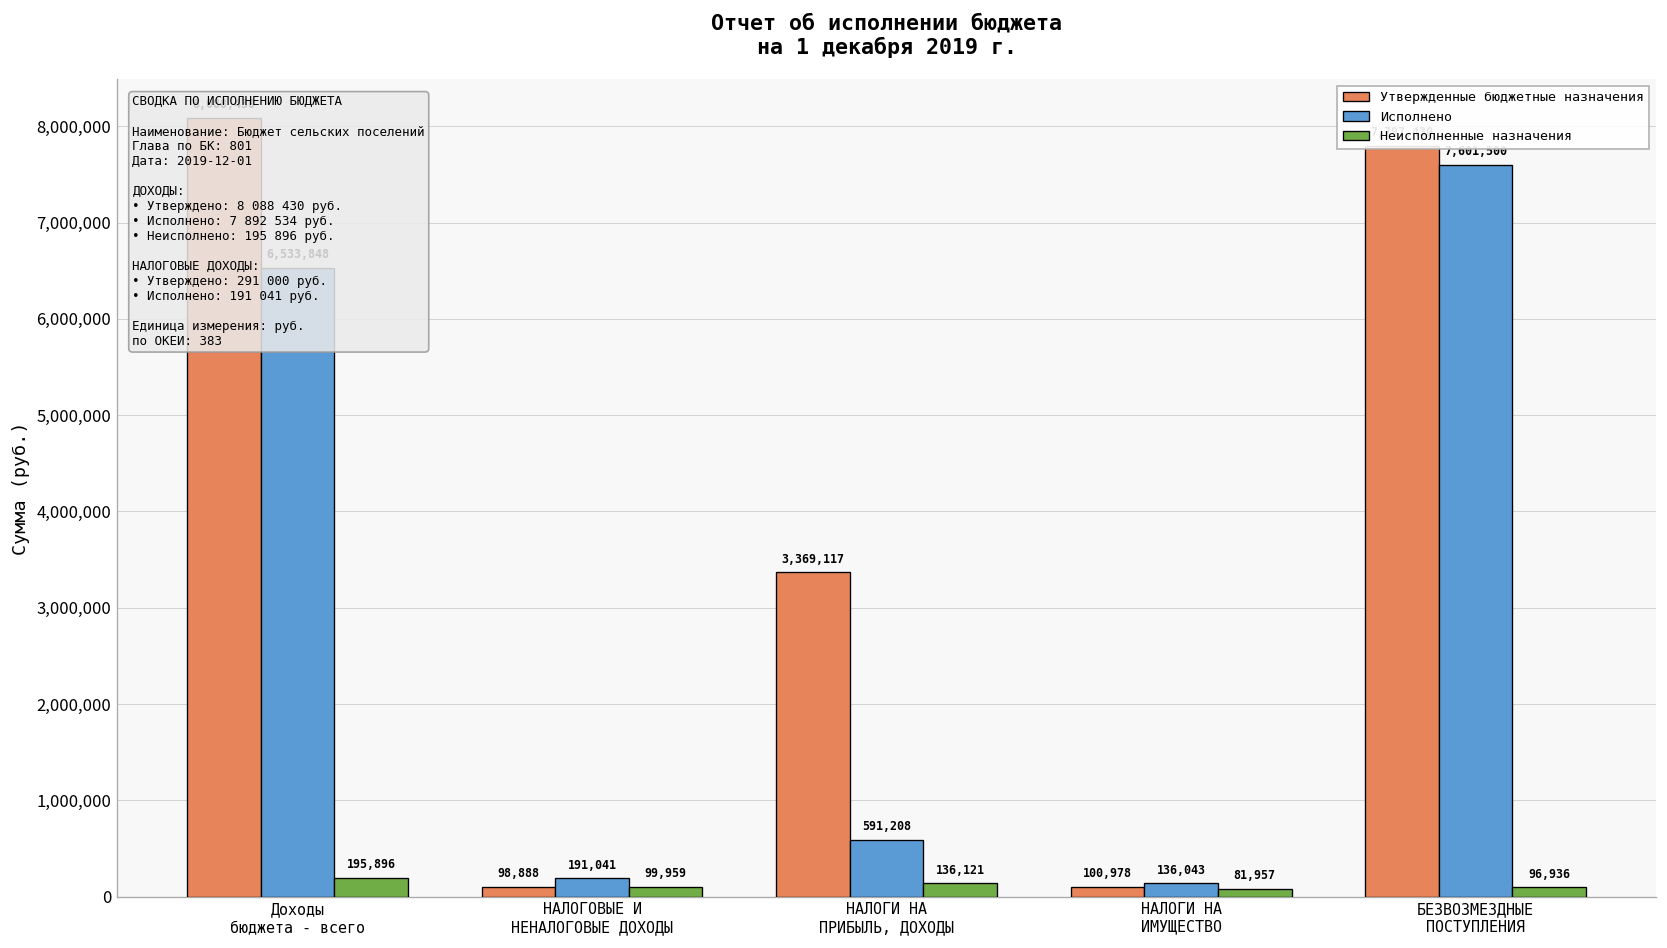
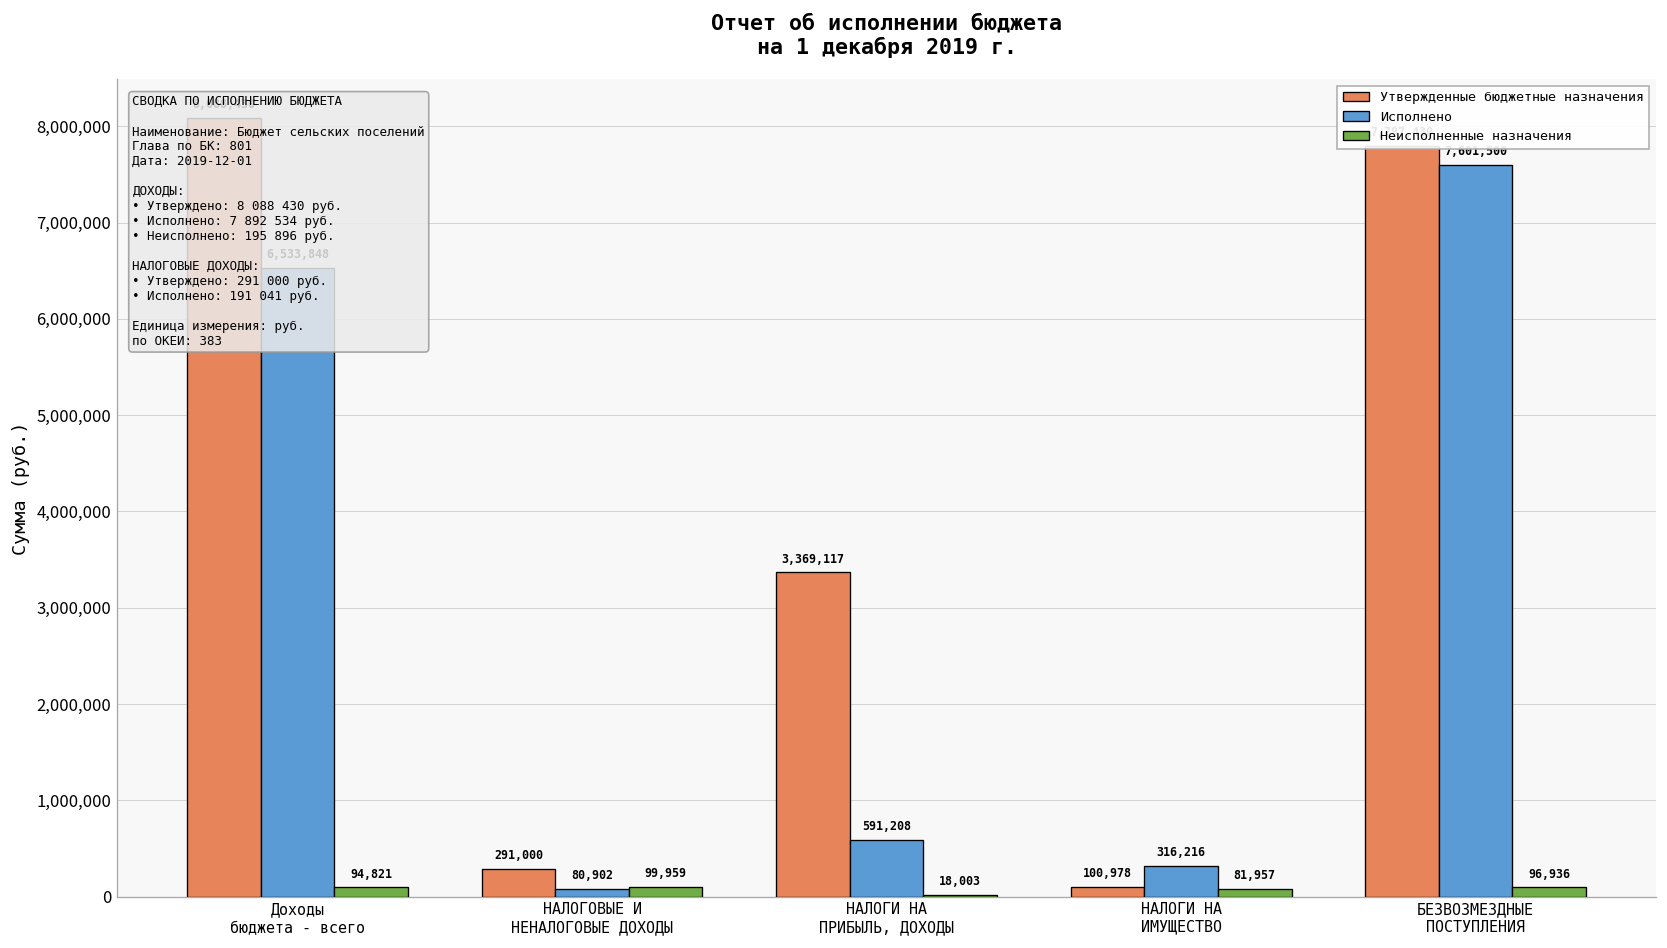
  {
    "Утвержденные бюджетные назначения": {
-     "НАЛОГОВЫЕ И НЕНАЛОГОВЫЕ ДОХОДЫ": "98,888",
+     "НАЛОГОВЫЕ И НЕНАЛОГОВЫЕ ДОХОДЫ": "291,000",
      "НАЛОГИ НА ПРИБЫЛЬ, ДОХОДЫ": "3,369,117",
      "НАЛОГИ НА ИМУЩЕСТВО": "100,978"
    },
    "Исполнено": {
-     "НАЛОГОВЫЕ И НЕНАЛОГОВЫЕ ДОХОДЫ": "191,041",
+     "НАЛОГОВЫЕ И НЕНАЛОГОВЫЕ ДОХОДЫ": "80,902",
      "НАЛОГИ НА ПРИБЫЛЬ, ДОХОДЫ": "591,208",
-     "НАЛОГИ НА ИМУЩЕСТВО": "136,043",
+     "НАЛОГИ НА ИМУЩЕСТВО": "316,216",
      "БЕЗВОЗМЕЗДНЫЕ ПОСТУПЛЕНИЯ": "7,601,500"
    },
    "Неисполненные назначения": {
-     "Доходы бюджета - всего": "195,896",
+     "Доходы бюджета - всего": "94,821",
      "НАЛОГОВЫЕ И НЕНАЛОГОВЫЕ ДОХОДЫ": "99,959",
-     "НАЛОГИ НА ПРИБЫЛЬ, ДОХОДЫ": "136,121",
+     "НАЛОГИ НА ПРИБЫЛЬ, ДОХОДЫ": "18,003",
      "НАЛОГИ НА ИМУЩЕСТВО": "81,957",
      "БЕЗВОЗМЕЗДНЫЕ ПОСТУПЛЕНИЯ": "96,936"
    }
  }
